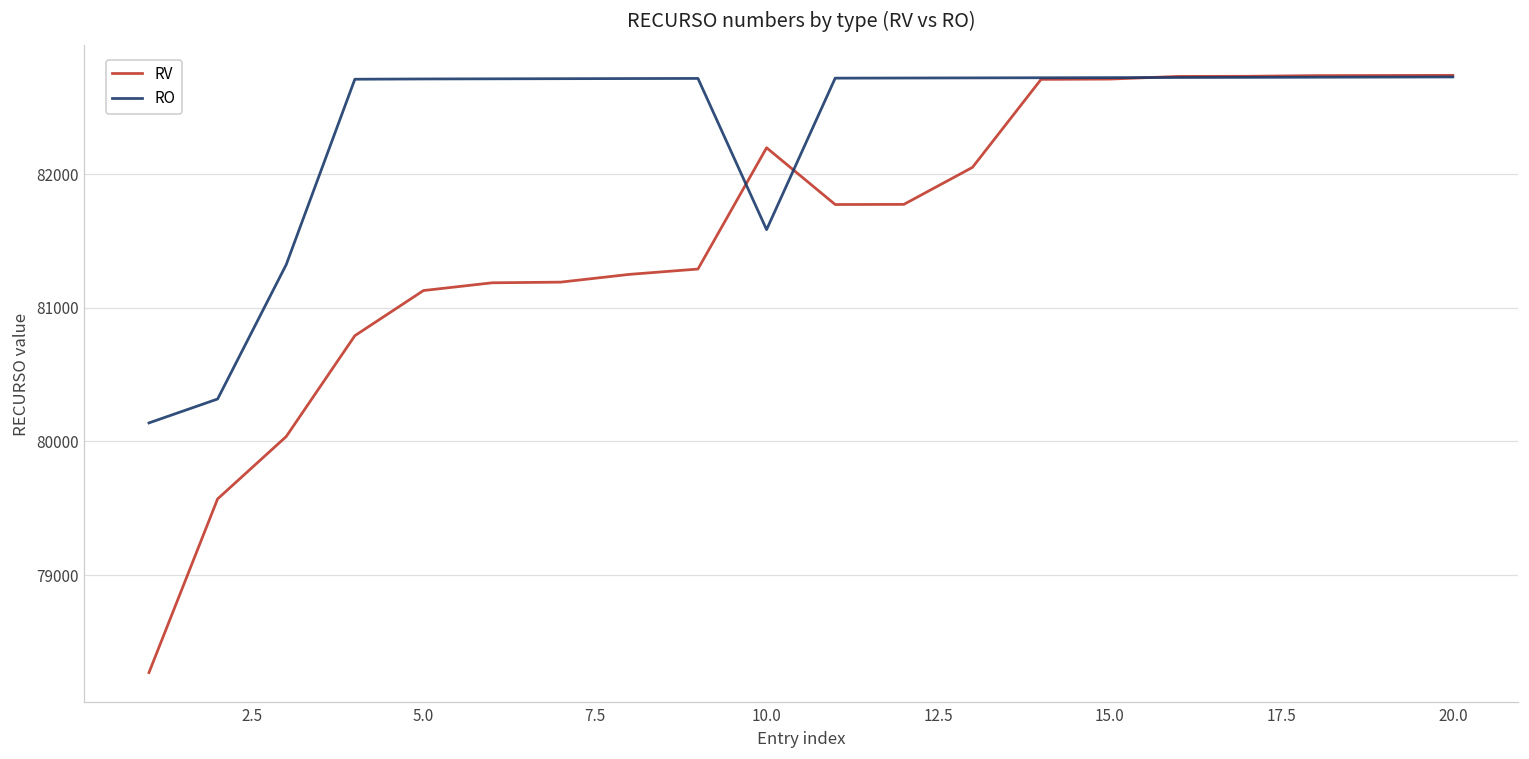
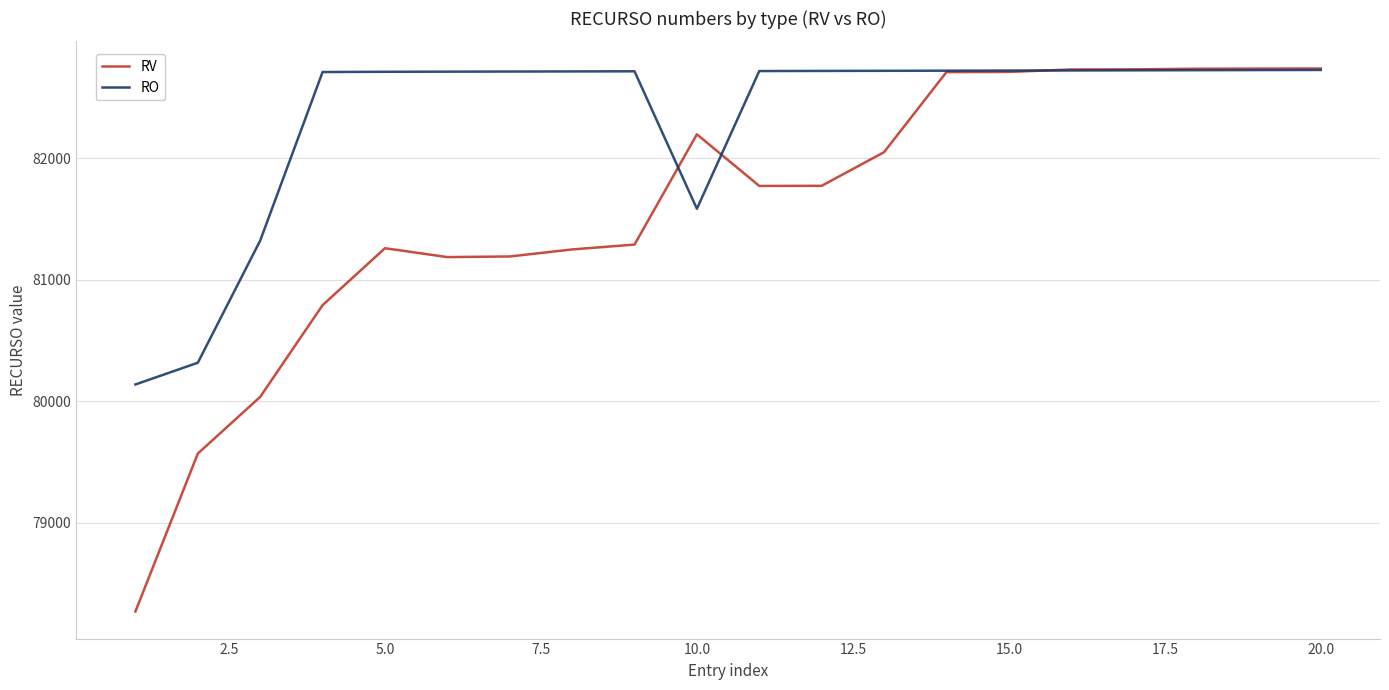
  {
    "RV": {
-     "5.0": 81130,
+     "5.0": 81260,
      "10.0": 82200
    },
    "RO": {
      "5.0": 82710,
      "10.0": 81590
    }
  }
